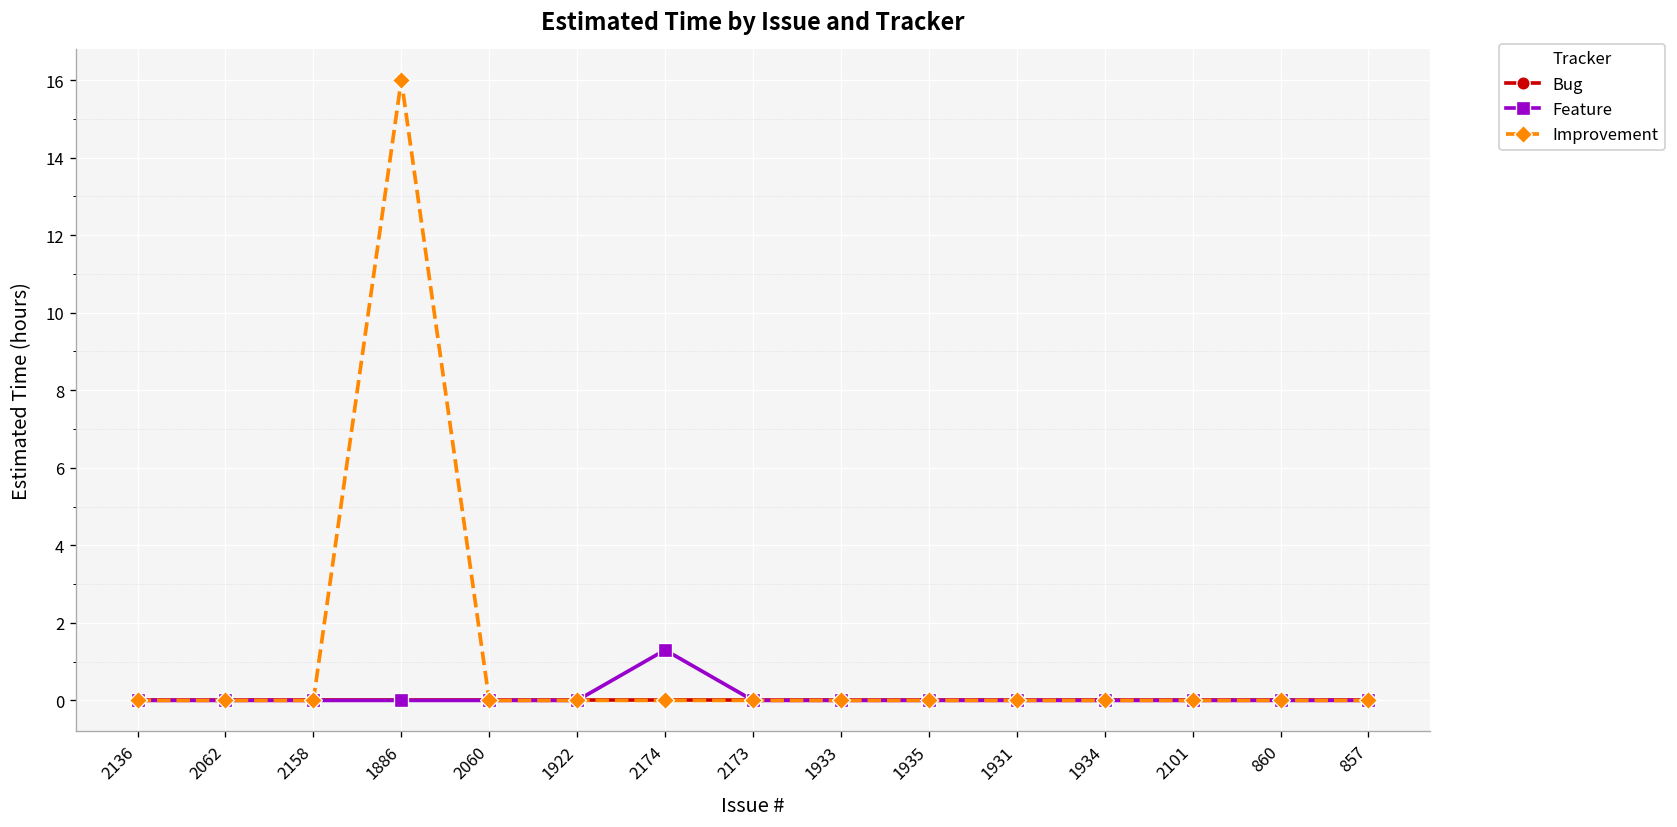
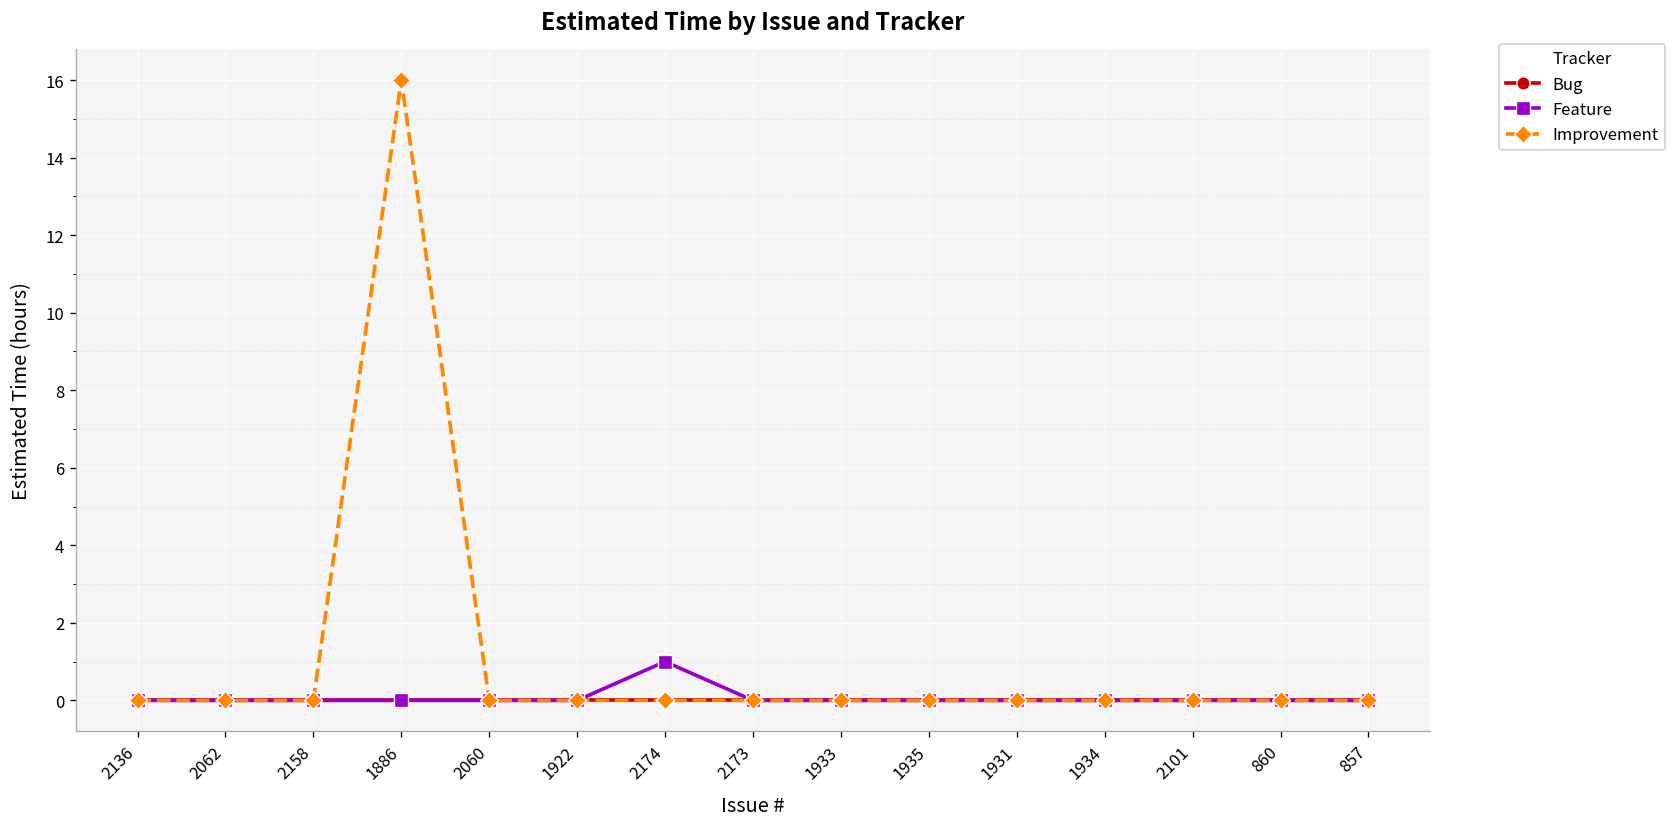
  {
    "Feature": {
-     "2174": 1.3
+     "2174": 1.0
    },
    "Improvement": {
      "1886": 16.0
    }
  }
